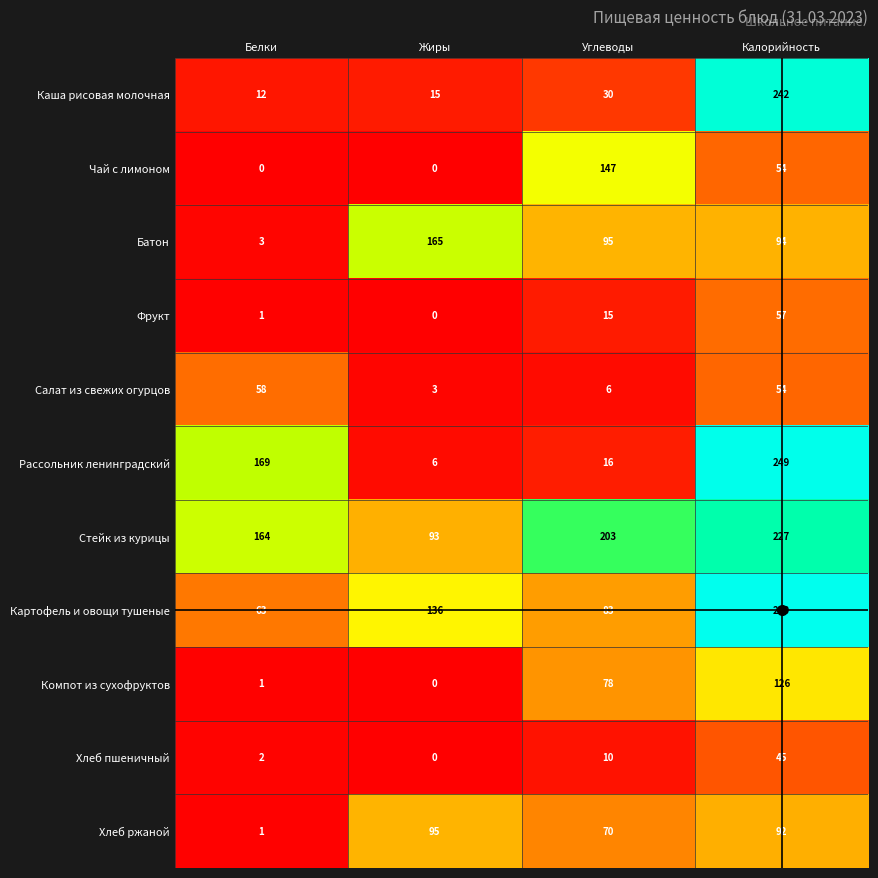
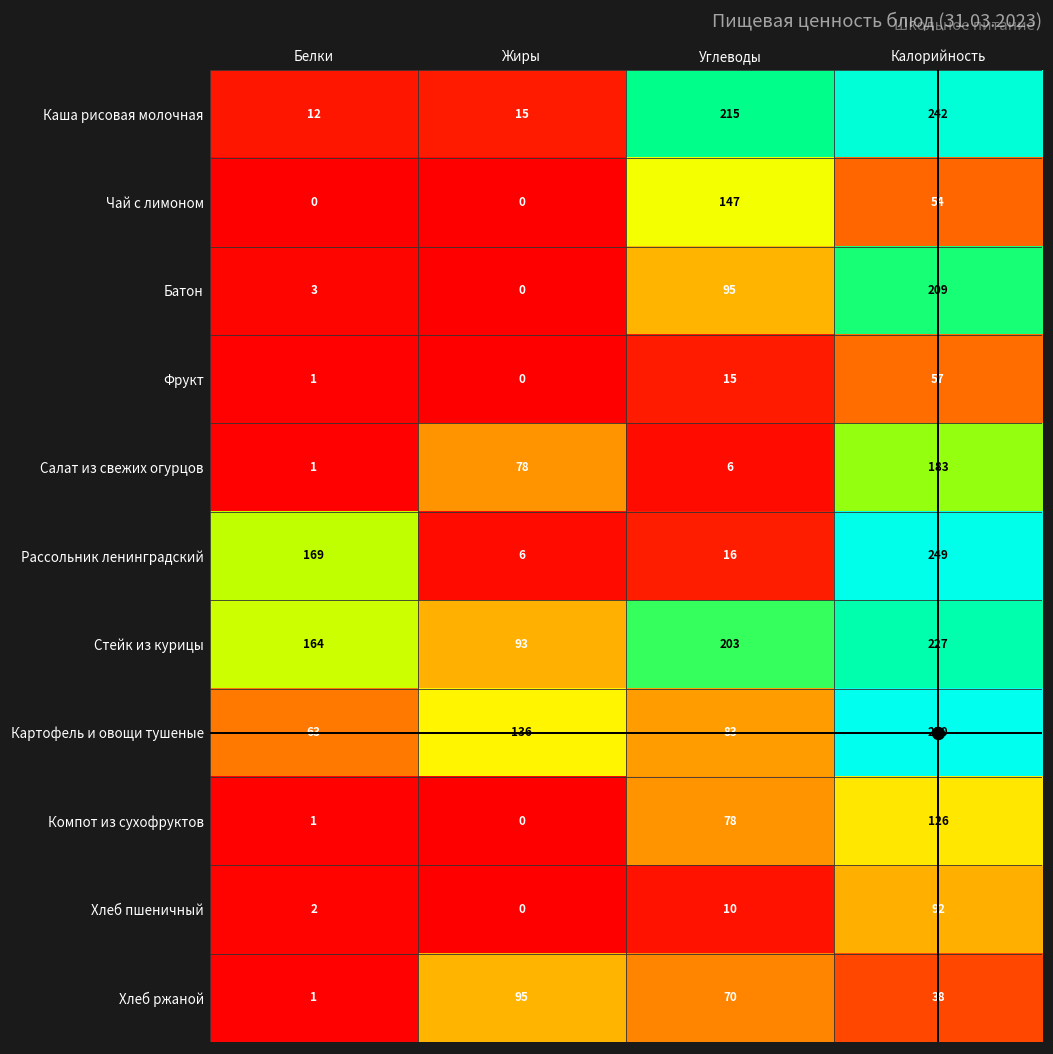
  {
    "Каша рисовая молочная": {
      "Белки": 12,
      "Жиры": 15,
-     "Углеводы": 30,
+     "Углеводы": 215,
      "Калорийность": 242
    },
    "Чай с лимоном": {
      "Белки": 0,
      "Жиры": 0,
      "Углеводы": 147,
      "Калорийность": 54
    },
    "Батон": {
      "Белки": 3,
-     "Жиры": 165,
+     "Жиры": 0,
      "Углеводы": 95,
-     "Калорийность": 94
+     "Калорийность": 209
    },
    "Фрукт": {
      "Белки": 1,
      "Жиры": 0,
      "Углеводы": 15,
      "Калорийность": 57
    },
    "Салат из свежих огурцов": {
-     "Белки": 58,
-     "Жиры": 3,
+     "Белки": 1,
+     "Жиры": 78,
      "Углеводы": 6,
-     "Калорийность": 54
+     "Калорийность": 183
    },
    "Рассольник ленинградский": {
      "Белки": 169,
      "Жиры": 6,
      "Углеводы": 16,
      "Калорийность": 249
    },
    "Стейк из курицы": {
      "Белки": 164,
      "Жиры": 93,
      "Углеводы": 203,
      "Калорийность": 227
    },
    "Картофель и овощи тушеные": {
      "Белки": 63,
      "Жиры": 136,
      "Углеводы": 83
    },
    "Компот из сухофруктов": {
      "Белки": 1,
      "Жиры": 0,
      "Углеводы": 78,
      "Калорийность": 126
    },
    "Хлеб пшеничный": {
      "Белки": 2,
      "Жиры": 0,
      "Углеводы": 10,
-     "Калорийность": 45
+     "Калорийность": 92
    },
    "Хлеб ржаной": {
      "Белки": 1,
      "Жиры": 95,
      "Углеводы": 70,
-     "Калорийность": 92
+     "Калорийность": 38
    }
  }
